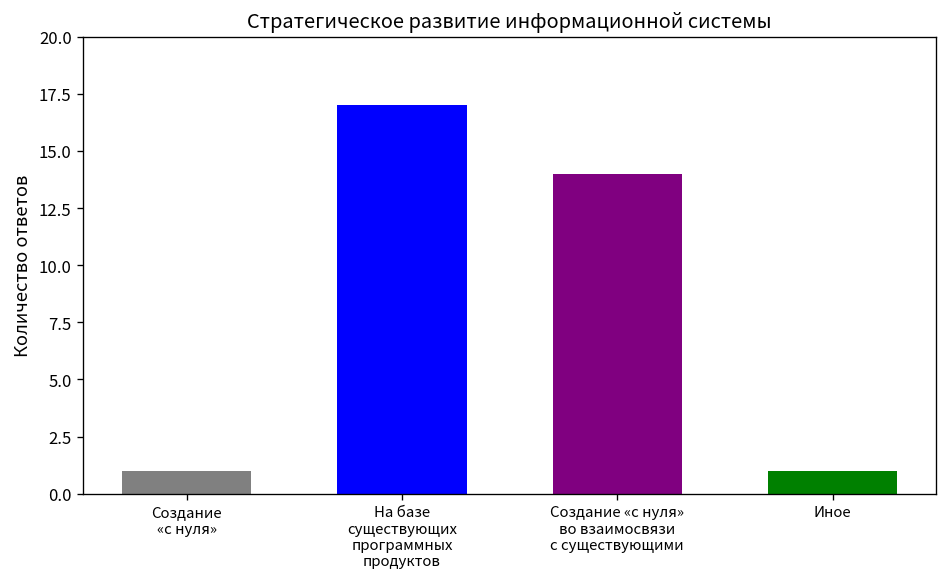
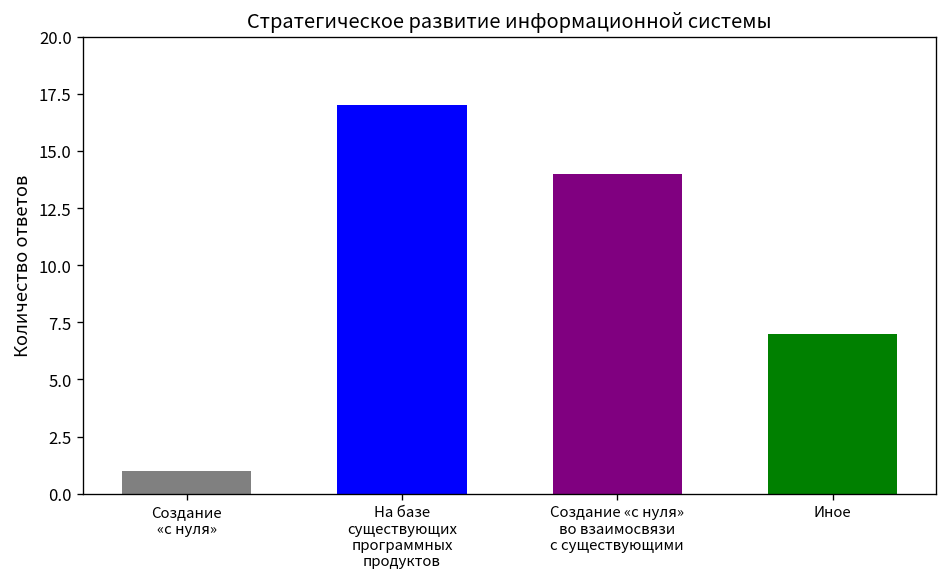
  {
    "Создание «с нуля»": 1,
    "На базе существующих программных продуктов": 17,
    "Создание «с нуля» во взаимосвязи с существующими": 14,
-   "Иное": 1
+   "Иное": 7
  }
